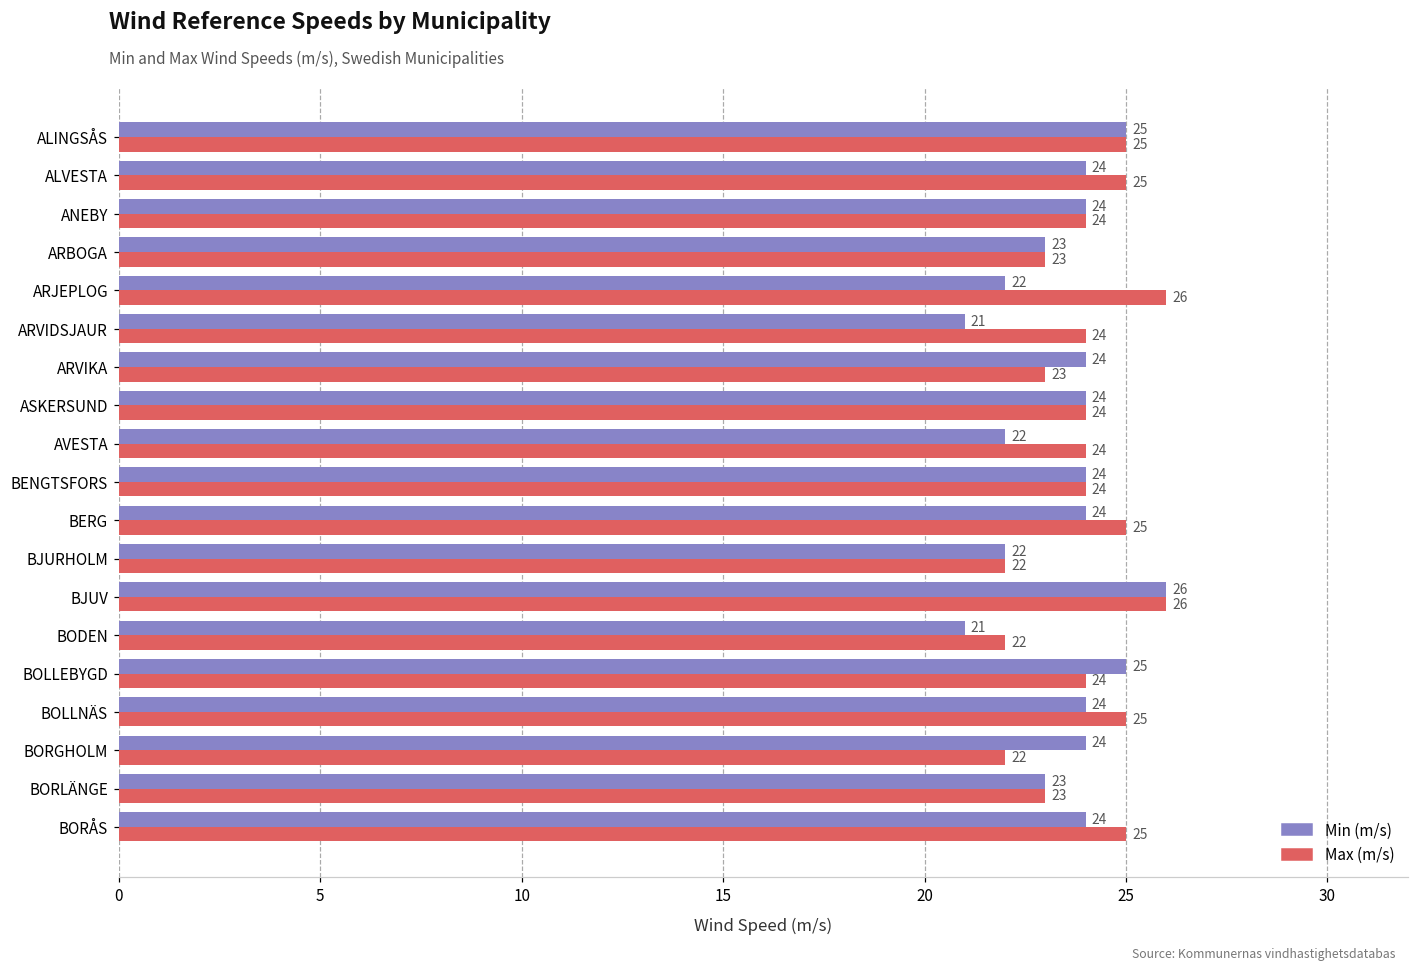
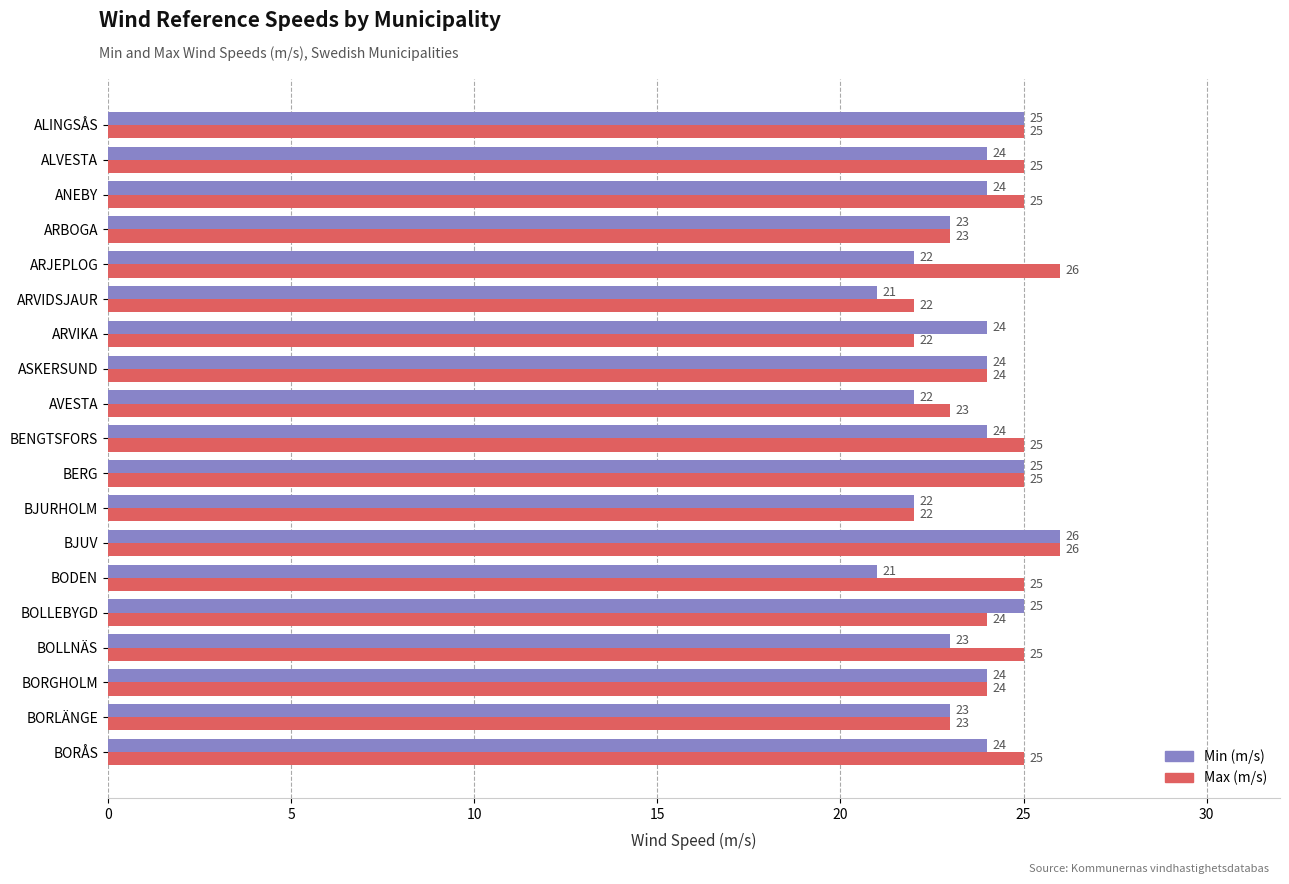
  {
    "Max (m/s)": {
      "ALINGSÅS": 25,
      "ALVESTA": 25,
-     "ANEBY": 24,
+     "ANEBY": 25,
      "ARBOGA": 23,
      "ARJEPLOG": 26,
-     "ARVIDSJAUR": 24,
-     "ARVIKA": 23,
+     "ARVIDSJAUR": 22,
+     "ARVIKA": 22,
      "ASKERSUND": 24,
-     "AVESTA": 24,
-     "BENGTSFORS": 24,
+     "AVESTA": 23,
+     "BENGTSFORS": 25,
      "BERG": 25,
      "BJURHOLM": 22,
      "BJUV": 26,
-     "BODEN": 22,
+     "BODEN": 25,
      "BOLLEBYGD": 24,
      "BOLLNÄS": 25,
-     "BORGHOLM": 22,
+     "BORGHOLM": 24,
      "BORLÄNGE": 23,
      "BORÅS": 25
    },
    "Min (m/s)": {
      "ALINGSÅS": 25,
      "ALVESTA": 24,
      "ANEBY": 24,
      "ARBOGA": 23,
      "ARJEPLOG": 22,
      "ARVIDSJAUR": 21,
      "ARVIKA": 24,
      "ASKERSUND": 24,
      "AVESTA": 22,
      "BENGTSFORS": 24,
-     "BERG": 24,
+     "BERG": 25,
      "BJURHOLM": 22,
      "BJUV": 26,
      "BODEN": 21,
      "BOLLEBYGD": 25,
-     "BOLLNÄS": 24,
+     "BOLLNÄS": 23,
      "BORGHOLM": 24,
      "BORLÄNGE": 23,
      "BORÅS": 24
    }
  }
